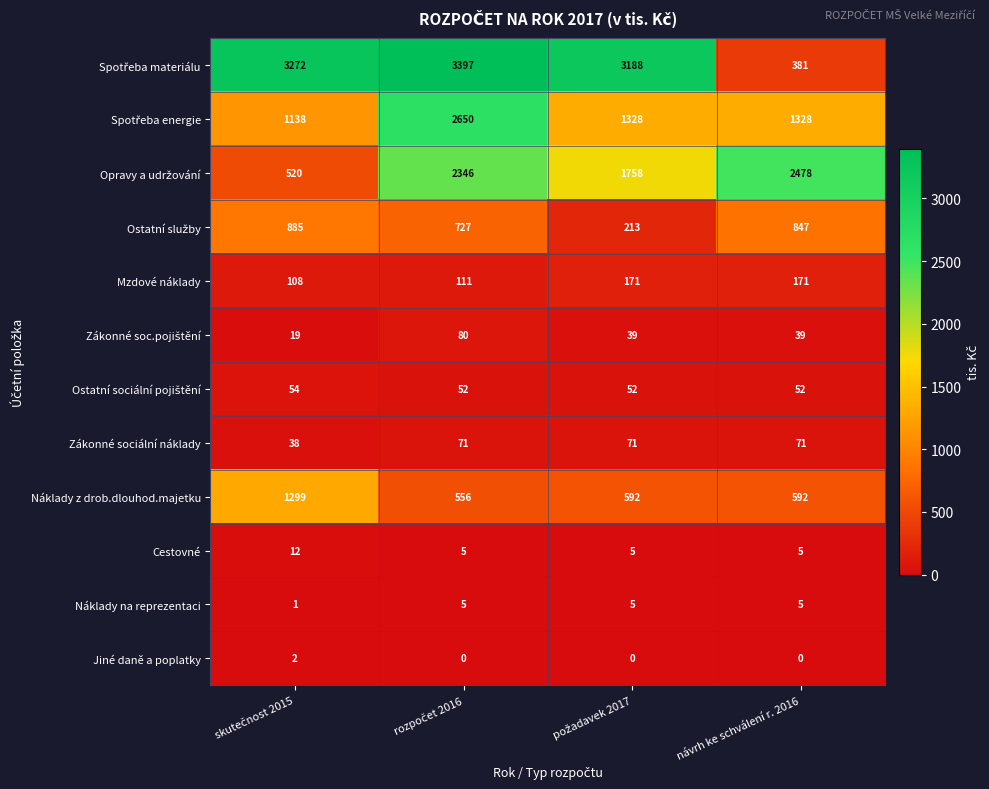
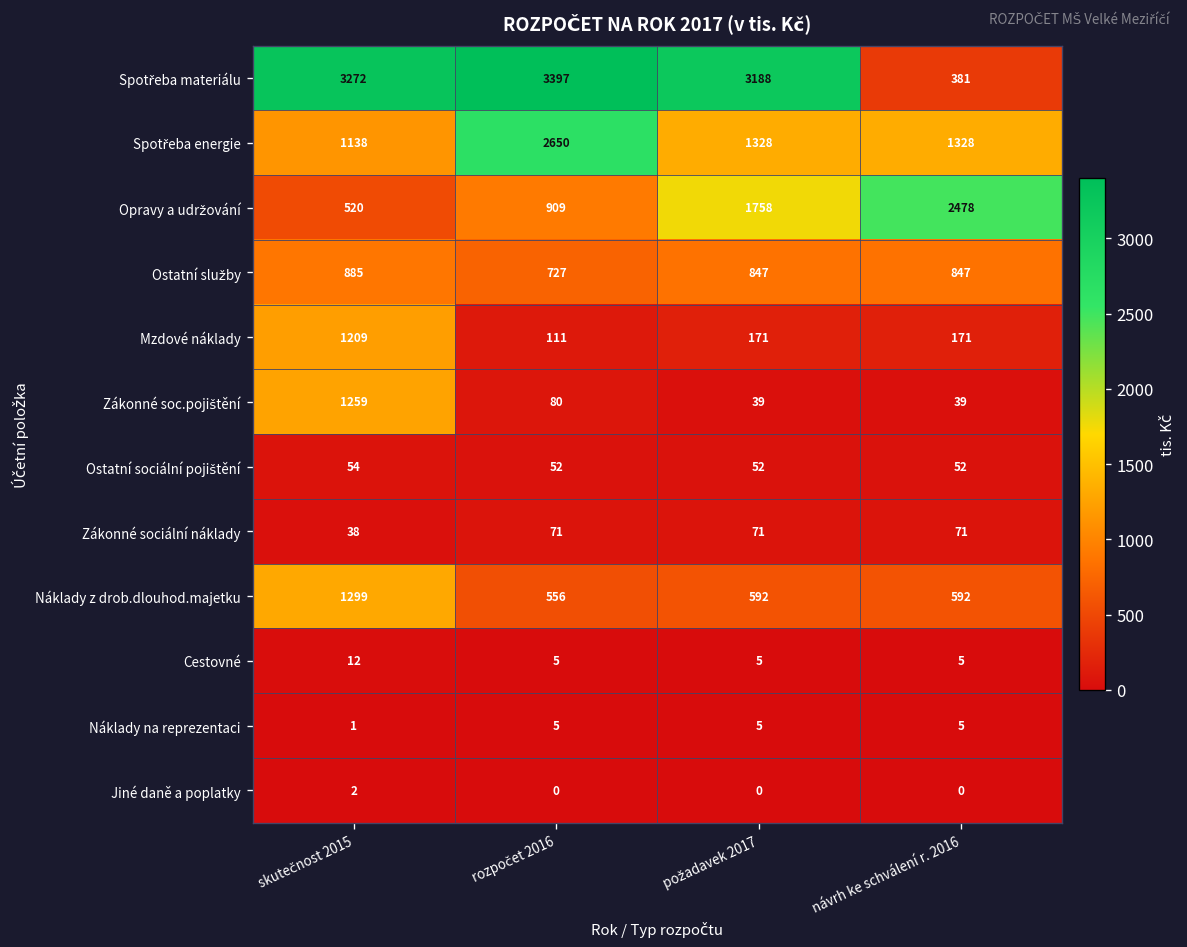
  {
    "Spotřeba materiálu": {
      "skutečnost 2015": 3272,
      "rozpočet 2016": 3397,
      "požadavek 2017": 3188,
      "návrh ke schválení r. 2016": 381
    },
    "Spotřeba energie": {
      "skutečnost 2015": 1138,
      "rozpočet 2016": 2650,
      "požadavek 2017": 1328,
      "návrh ke schválení r. 2016": 1328
    },
    "Opravy a udržování": {
      "skutečnost 2015": 520,
-     "rozpočet 2016": 2346,
+     "rozpočet 2016": 909,
      "požadavek 2017": 1758,
      "návrh ke schválení r. 2016": 2478
    },
    "Ostatní služby": {
      "skutečnost 2015": 885,
      "rozpočet 2016": 727,
-     "požadavek 2017": 213,
+     "požadavek 2017": 847,
      "návrh ke schválení r. 2016": 847
    },
    "Mzdové náklady": {
-     "skutečnost 2015": 108,
+     "skutečnost 2015": 1209,
      "rozpočet 2016": 111,
      "požadavek 2017": 171,
      "návrh ke schválení r. 2016": 171
    },
    "Zákonné soc.pojištění": {
-     "skutečnost 2015": 19,
+     "skutečnost 2015": 1259,
      "rozpočet 2016": 80,
      "požadavek 2017": 39,
      "návrh ke schválení r. 2016": 39
    },
    "Ostatní sociální pojištění": {
      "skutečnost 2015": 54,
      "rozpočet 2016": 52,
      "požadavek 2017": 52,
      "návrh ke schválení r. 2016": 52
    },
    "Zákonné sociální náklady": {
      "skutečnost 2015": 38,
      "rozpočet 2016": 71,
      "požadavek 2017": 71,
      "návrh ke schválení r. 2016": 71
    },
    "Náklady z drob.dlouhod.majetku": {
      "skutečnost 2015": 1299,
      "rozpočet 2016": 556,
      "požadavek 2017": 592,
      "návrh ke schválení r. 2016": 592
    },
    "Cestovné": {
      "skutečnost 2015": 12,
      "rozpočet 2016": 5,
      "požadavek 2017": 5,
      "návrh ke schválení r. 2016": 5
    },
    "Náklady na reprezentaci": {
      "skutečnost 2015": 1,
      "rozpočet 2016": 5,
      "požadavek 2017": 5,
      "návrh ke schválení r. 2016": 5
    },
    "Jiné daně a poplatky": {
      "skutečnost 2015": 2,
      "rozpočet 2016": 0,
      "požadavek 2017": 0,
      "návrh ke schválení r. 2016": 0
    }
  }
